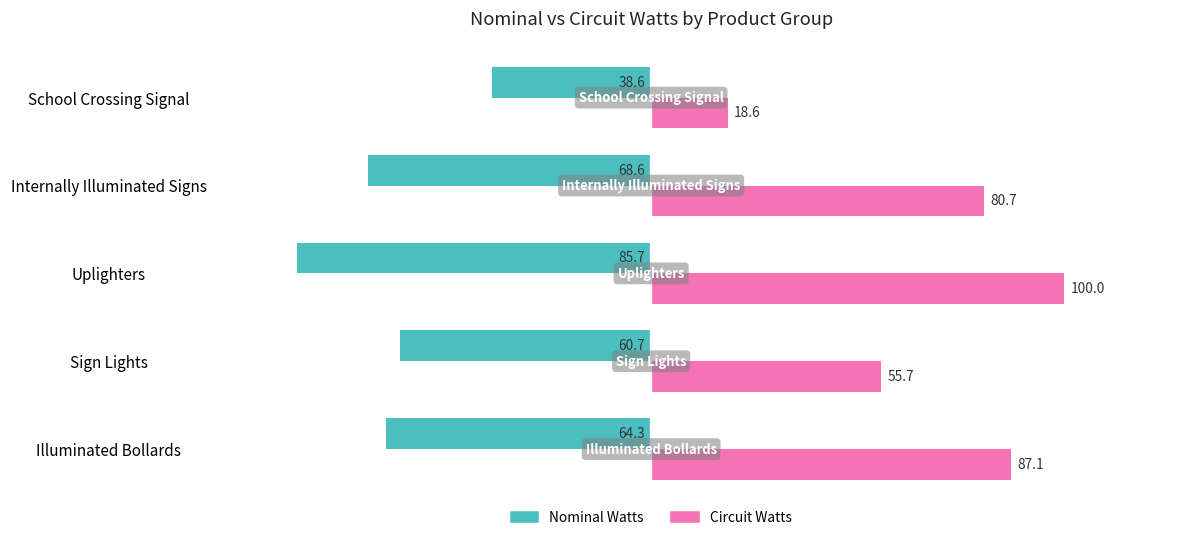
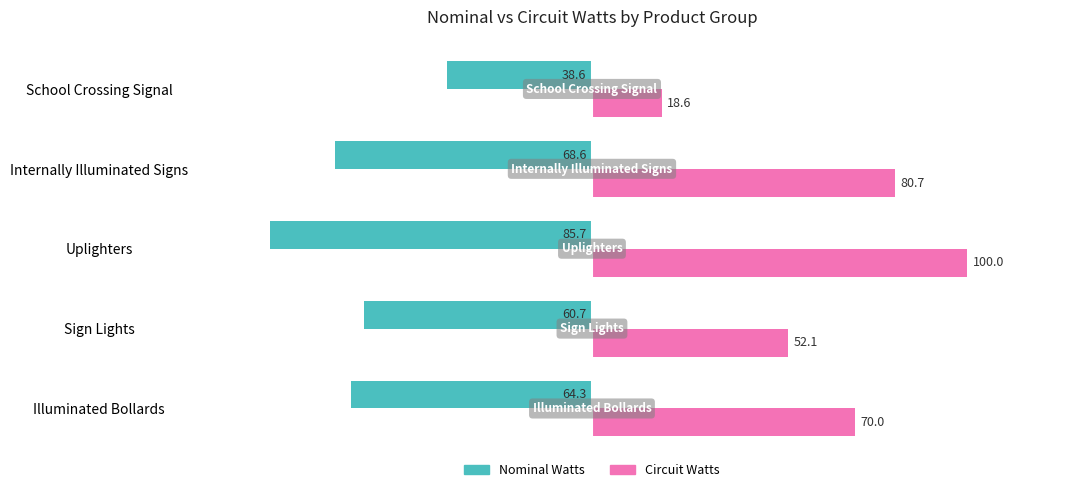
  {
    "Circuit Watts": {
      "School Crossing Signal": 18.6,
      "Internally Illuminated Signs": 80.7,
      "Uplighters": 100.0,
-     "Sign Lights": 55.7,
-     "Illuminated Bollards": 87.1
+     "Sign Lights": 52.1,
+     "Illuminated Bollards": 70.0
    }
  }
